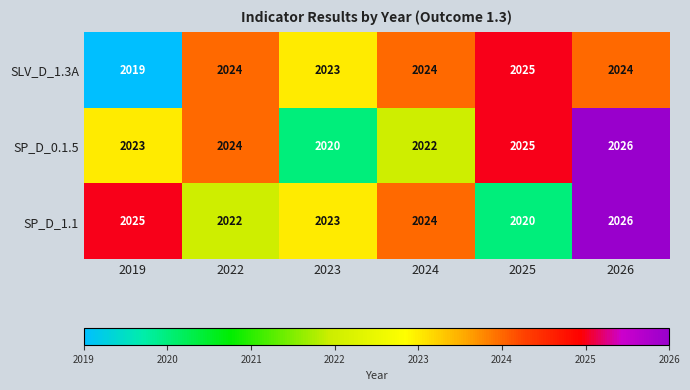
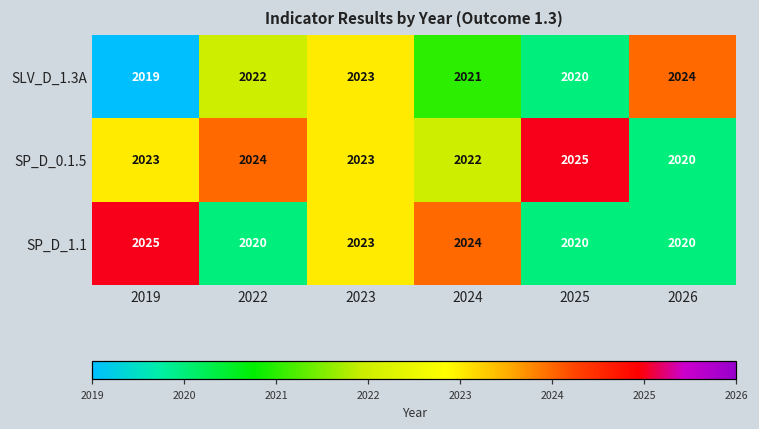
  {
    "SLV_D_1.3A": {
      "2019": 2019,
-     "2022": 2024,
+     "2022": 2022,
      "2023": 2023,
-     "2024": 2024,
-     "2025": 2025,
+     "2024": 2021,
+     "2025": 2020,
      "2026": 2024
    },
    "SP_D_0.1.5": {
      "2019": 2023,
      "2022": 2024,
-     "2023": 2020,
+     "2023": 2023,
      "2024": 2022,
      "2025": 2025,
-     "2026": 2026
+     "2026": 2020
    },
    "SP_D_1.1": {
      "2019": 2025,
-     "2022": 2022,
+     "2022": 2020,
      "2023": 2023,
      "2024": 2024,
      "2025": 2020,
-     "2026": 2026
+     "2026": 2020
    }
  }
